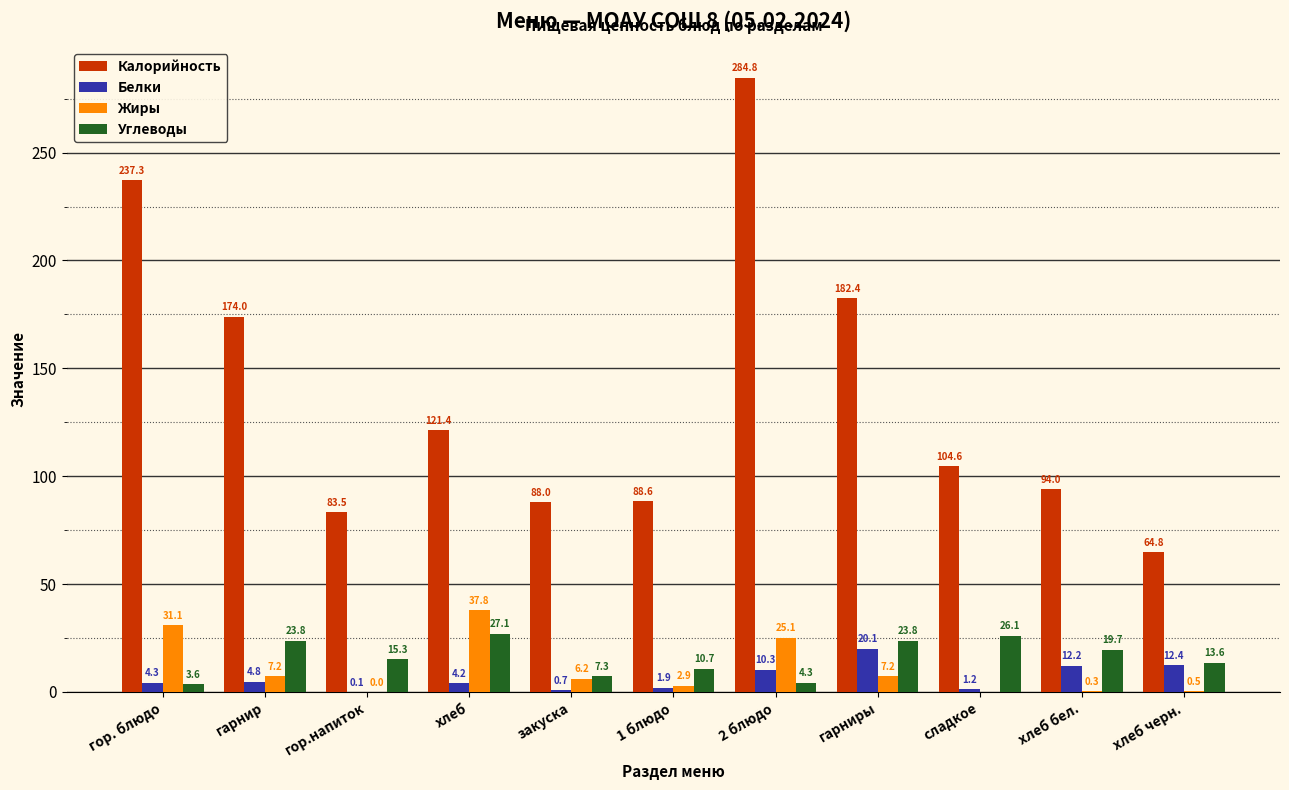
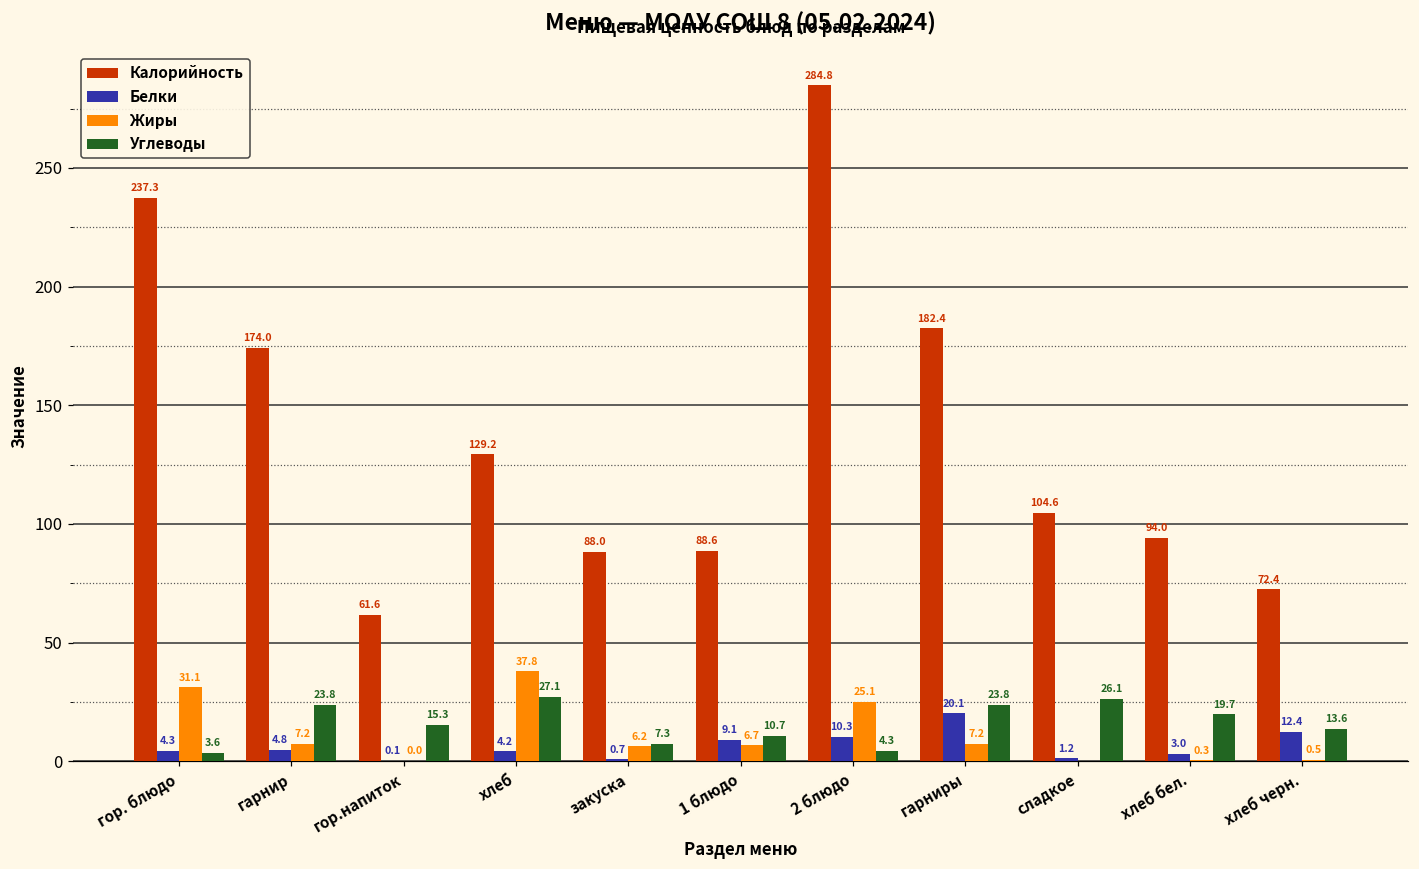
  {
    "Калорийность": {
      "гор. блюдо": 237.3,
      "гарнир": 174.0,
-     "гор.напиток": 83.5,
-     "хлеб": 121.4,
+     "гор.напиток": 61.6,
+     "хлеб": 129.2,
      "закуска": 88.0,
      "1 блюдо": 88.6,
      "2 блюдо": 284.8,
      "гарниры": 182.4,
      "сладкое": 104.6,
      "хлеб бел.": 94.0,
-     "хлеб черн.": 64.8
+     "хлеб черн.": 72.4
    },
    "Белки": {
      "гор. блюдо": 4.3,
      "гарнир": 4.8,
      "гор.напиток": 0.1,
      "хлеб": 4.2,
      "закуска": 0.7,
-     "1 блюдо": 1.9,
+     "1 блюдо": 9.1,
      "2 блюдо": 10.3,
      "гарниры": 20.1,
      "сладкое": 1.2,
-     "хлеб бел.": 12.2,
+     "хлеб бел.": 3.0,
      "хлеб черн.": 12.4
    },
    "Жиры": {
      "гор. блюдо": 31.1,
      "гарнир": 7.2,
      "гор.напиток": 0.0,
      "хлеб": 37.8,
      "закуска": 6.2,
-     "1 блюдо": 2.9,
+     "1 блюдо": 6.7,
      "2 блюдо": 25.1,
      "гарниры": 7.2,
      "хлеб бел.": 0.3,
      "хлеб черн.": 0.5
    },
    "Углеводы": {
      "гор. блюдо": 3.6,
      "гарнир": 23.8,
      "гор.напиток": 15.3,
      "хлеб": 27.1,
      "закуска": 7.3,
      "1 блюдо": 10.7,
      "2 блюдо": 4.3,
      "гарниры": 23.8,
      "сладкое": 26.1,
      "хлеб бел.": 19.7,
      "хлеб черн.": 13.6
    }
  }
